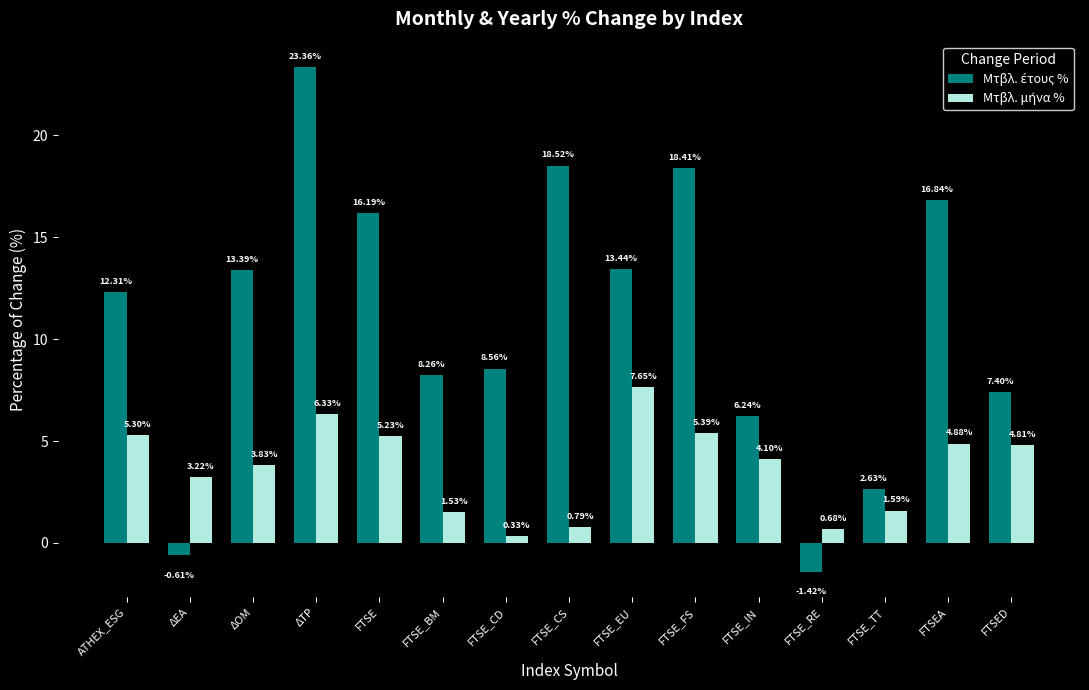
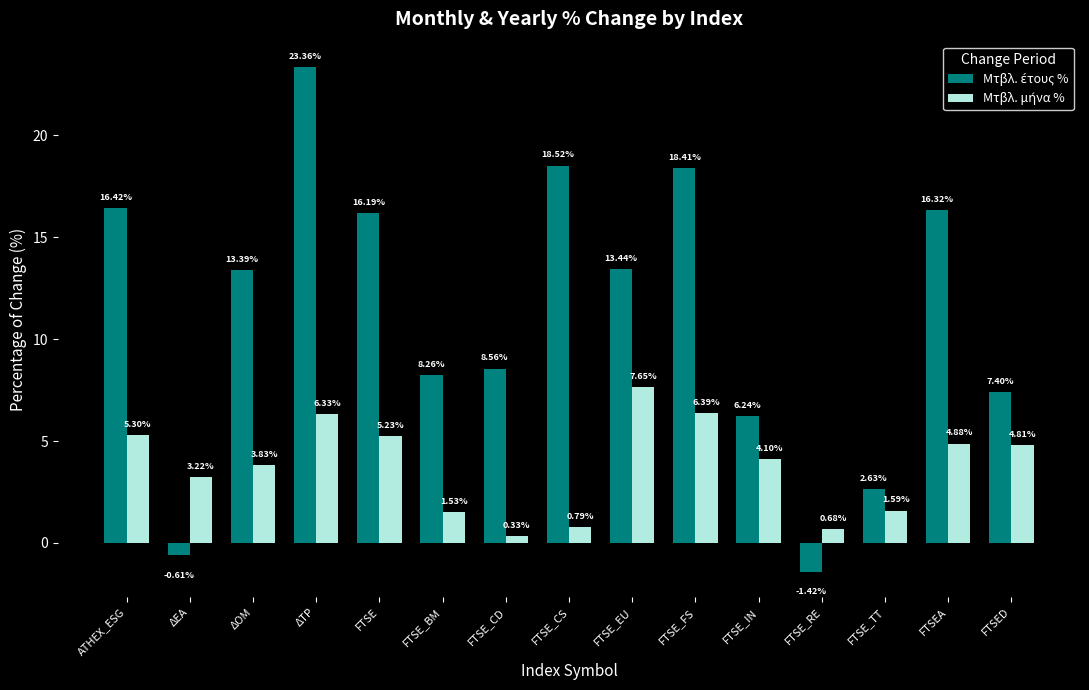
  {
    "Μτβλ. έτους %": {
-     "ATHEX_ESG": "12.31%",
+     "ATHEX_ESG": "16.42%",
      "ΔΕΑ": "-0.61%",
      "ΔΟΜ": "13.39%",
      "ΔΤΡ": "23.36%",
      "FTSE": "16.19%",
      "FTSE_BM": "8.26%",
      "FTSE_CD": "8.56%",
      "FTSE_CS": "18.52%",
      "FTSE_EU": "13.44%",
      "FTSE_FS": "18.41%",
      "FTSE_IN": "6.24%",
      "FTSE_RE": "-1.42%",
      "FTSE_TT": "2.63%",
-     "FTSEA": "16.84%",
+     "FTSEA": "16.32%",
      "FTSED": "7.40%"
    },
    "Μτβλ. μήνα %": {
      "ATHEX_ESG": "5.30%",
      "ΔΕΑ": "3.22%",
      "ΔΟΜ": "3.83%",
      "ΔΤΡ": "6.33%",
      "FTSE": "5.23%",
      "FTSE_BM": "1.53%",
      "FTSE_CD": "0.33%",
      "FTSE_CS": "0.79%",
      "FTSE_EU": "7.65%",
-     "FTSE_FS": "5.39%",
+     "FTSE_FS": "6.39%",
      "FTSE_IN": "4.10%",
      "FTSE_RE": "0.68%",
      "FTSE_TT": "1.59%",
      "FTSEA": "4.88%",
      "FTSED": "4.81%"
    }
  }
